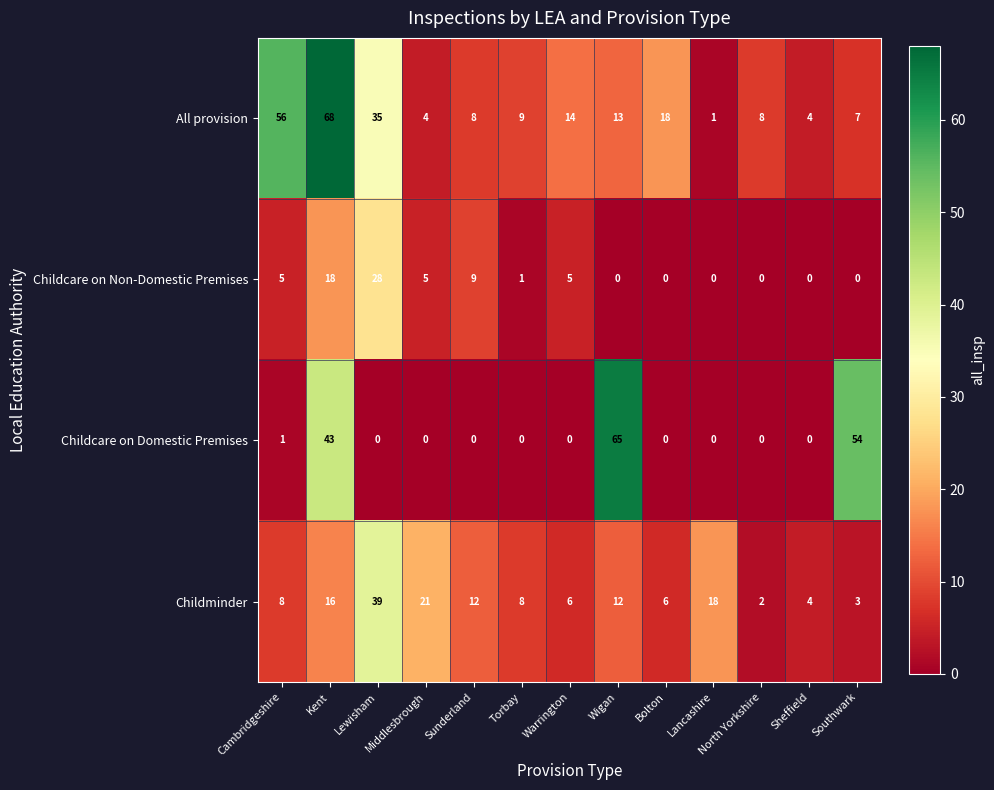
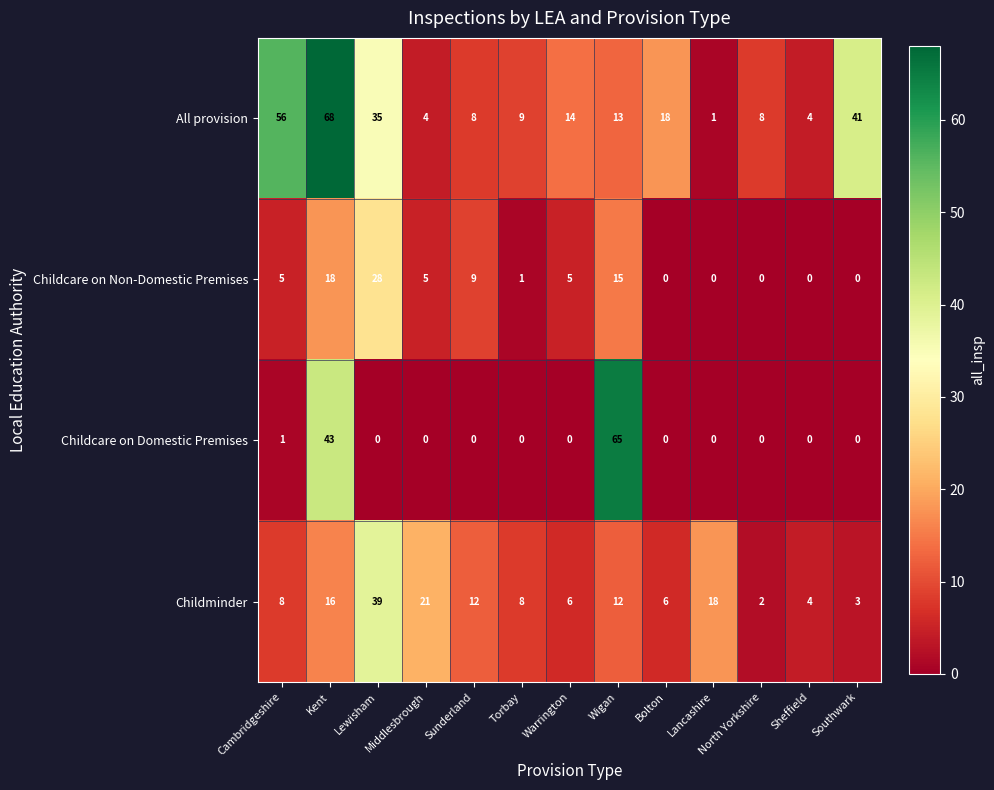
  {
    "All provision": {
      "Cambridgeshire": 56,
      "Kent": 68,
      "Lewisham": 35,
      "Middlesbrough": 4,
      "Sunderland": 8,
      "Torbay": 9,
      "Warrington": 14,
      "Wigan": 13,
      "Bolton": 18,
      "Lancashire": 1,
      "North Yorkshire": 8,
      "Sheffield": 4,
-     "Southwark": 7
+     "Southwark": 41
    },
    "Childcare on Non-Domestic Premises": {
      "Cambridgeshire": 5,
      "Kent": 18,
      "Lewisham": 28,
      "Middlesbrough": 5,
      "Sunderland": 9,
      "Torbay": 1,
      "Warrington": 5,
-     "Wigan": 0,
+     "Wigan": 15,
      "Bolton": 0,
      "Lancashire": 0,
      "North Yorkshire": 0,
      "Sheffield": 0,
      "Southwark": 0
    },
    "Childcare on Domestic Premises": {
      "Cambridgeshire": 1,
      "Kent": 43,
      "Lewisham": 0,
      "Middlesbrough": 0,
      "Sunderland": 0,
      "Torbay": 0,
      "Warrington": 0,
      "Wigan": 65,
      "Bolton": 0,
      "Lancashire": 0,
      "North Yorkshire": 0,
      "Sheffield": 0,
-     "Southwark": 54
+     "Southwark": 0
    },
    "Childminder": {
      "Cambridgeshire": 8,
      "Kent": 16,
      "Lewisham": 39,
      "Middlesbrough": 21,
      "Sunderland": 12,
      "Torbay": 8,
      "Warrington": 6,
      "Wigan": 12,
      "Bolton": 6,
      "Lancashire": 18,
      "North Yorkshire": 2,
      "Sheffield": 4,
      "Southwark": 3
    }
  }
